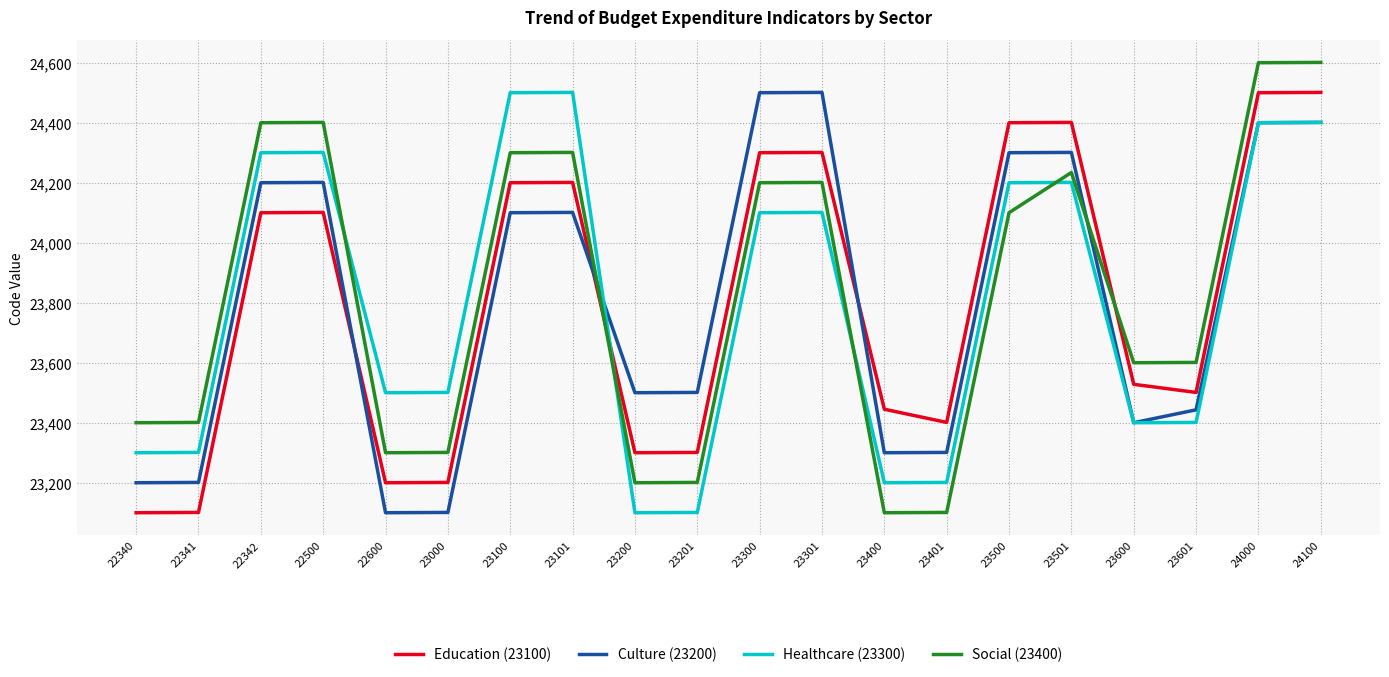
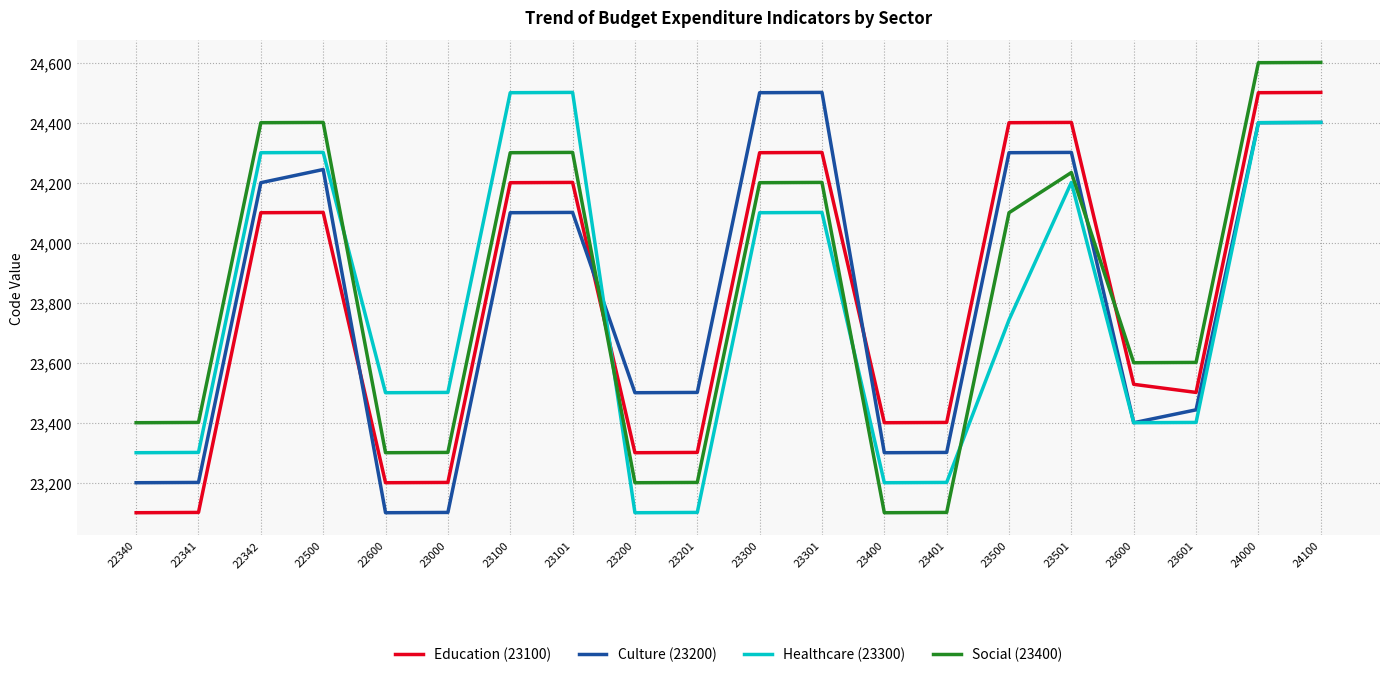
  {
    "Education (23100)": {
      "22340": "23,100",
      "22341": "23,100",
      "22342": "24,100",
      "22500": "24,100",
      "22600": "23,200",
      "23000": "23,200",
      "23100": "24,200",
      "23101": "24,200",
      "23200": "23,300",
      "23201": "23,300",
      "23300": "24,300",
      "23301": "24,300",
-     "23400": "23,450",
+     "23400": "23,400",
      "23401": "23,400",
      "23500": "24,400",
      "23501": "24,400",
      "23600": "23,530",
      "23601": "23,500",
      "24000": "24,500",
      "24100": "24,500"
    },
    "Culture (23200)": {
      "22340": "23,200",
      "22341": "23,200",
      "22342": "24,200",
-     "22500": "24,200",
+     "22500": "24,240",
      "22600": "23,100",
      "23000": "23,100",
      "23100": "24,100",
      "23101": "24,100",
      "23200": "23,500",
      "23201": "23,500",
      "23300": "24,500",
      "23301": "24,500",
      "23400": "23,300",
      "23401": "23,300",
      "23500": "24,300",
      "23501": "24,300",
      "23601": "23,440"
    },
    "Healthcare (23300)": {
      "22340": "23,300",
      "22341": "23,300",
      "22342": "24,300",
      "22500": "24,300",
      "22600": "23,500",
      "23000": "23,500",
      "23100": "24,500",
      "23101": "24,500",
      "23200": "23,100",
      "23201": "23,100",
      "23300": "24,100",
      "23301": "24,100",
      "23400": "23,200",
      "23401": "23,200",
-     "23500": "24,200",
+     "23500": "23,740",
      "23501": "24,200",
      "23601": "23,400"
    },
    "Social (23400)": {
      "22340": "23,400",
      "22341": "23,400",
      "22342": "24,400",
      "22500": "24,400",
      "22600": "23,300",
      "23000": "23,300",
      "23100": "24,300",
      "23101": "24,300",
      "23200": "23,200",
      "23201": "23,200",
      "23300": "24,200",
      "23301": "24,200",
      "23400": "23,100",
      "23401": "23,100",
      "23500": "24,100",
      "23501": "24,230",
      "23600": "23,600",
      "23601": "23,600",
      "24000": "24,600",
      "24100": "24,600"
    }
  }
